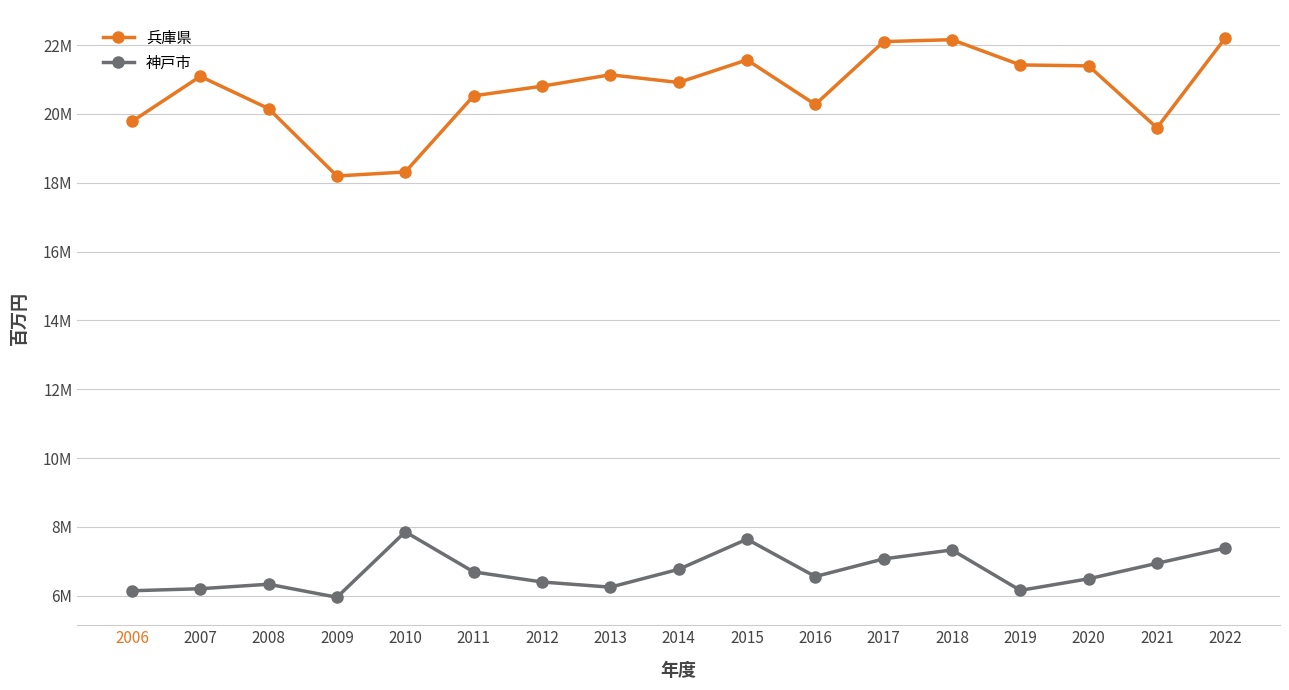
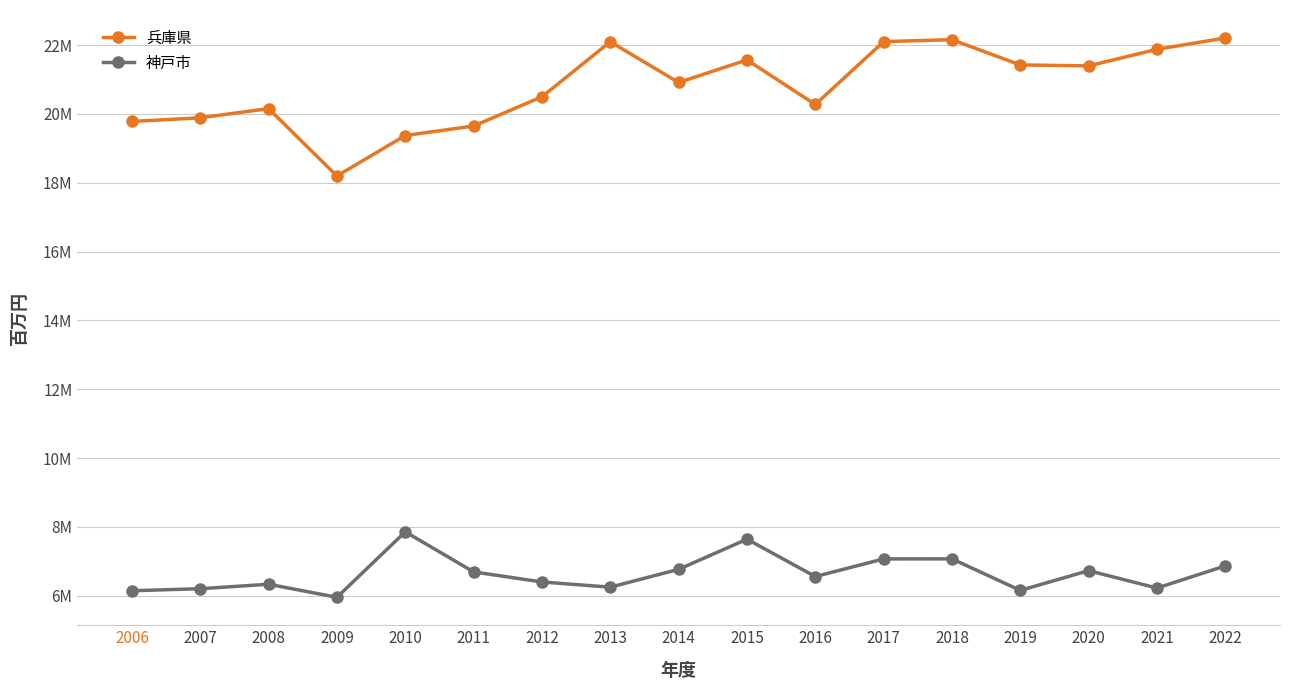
  {
    "兵庫県": {
      "2006": 19800000,
-     "2007": 21100000,
+     "2007": 19900000,
      "2008": 20200000,
      "2009": 18200000,
-     "2010": 18300000,
-     "2011": 20500000,
-     "2012": 20800000,
-     "2013": 21100000,
+     "2010": 19400000,
+     "2011": 19700000,
+     "2012": 20500000,
+     "2013": 22100000,
      "2014": 20900000,
      "2015": 21600000,
      "2016": 20300000,
      "2017": 22100000,
      "2018": 22200000,
      "2019": 21400000,
      "2020": 21400000,
-     "2021": 19600000,
+     "2021": 21900000,
      "2022": 22200000
    },
    "神戸市": {
      "2006": 6100000,
      "2007": 6200000,
      "2008": 6300000,
      "2009": 6000000,
      "2010": 7900000,
      "2011": 6700000,
      "2012": 6400000,
      "2013": 6200000,
      "2014": 6800000,
      "2015": 7600000,
      "2016": 6600000,
      "2017": 7100000,
-     "2018": 7300000,
+     "2018": 7100000,
      "2019": 6200000,
-     "2020": 6500000,
-     "2021": 6900000,
-     "2022": 7400000
+     "2020": 6700000,
+     "2021": 6200000,
+     "2022": 6900000
    }
  }
